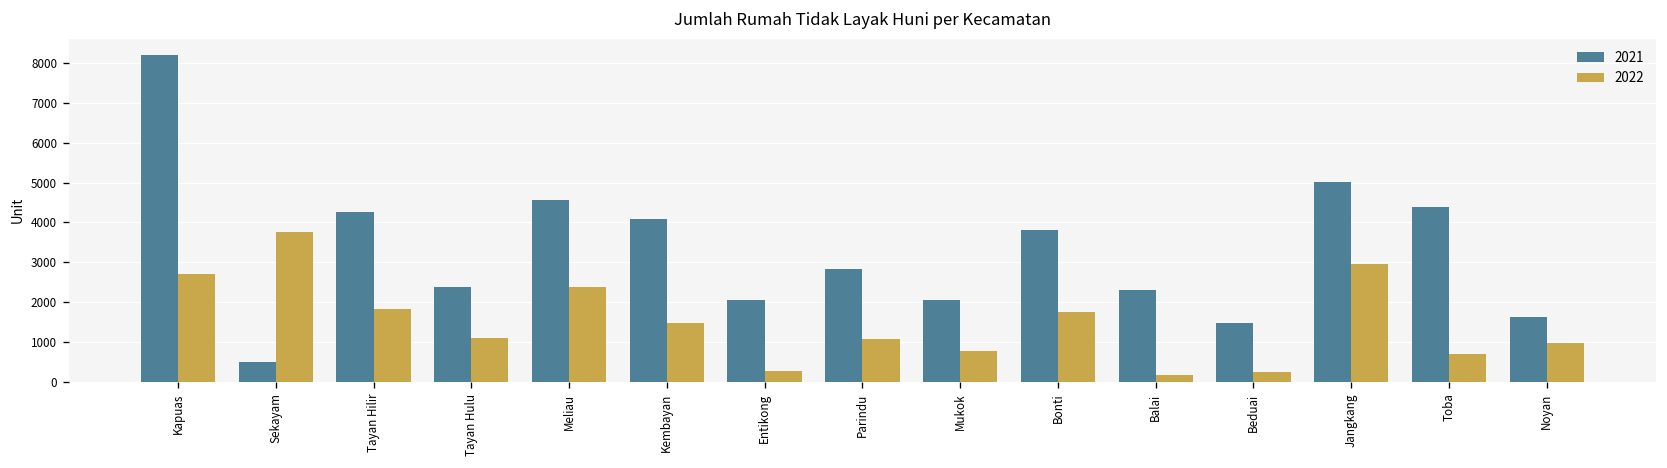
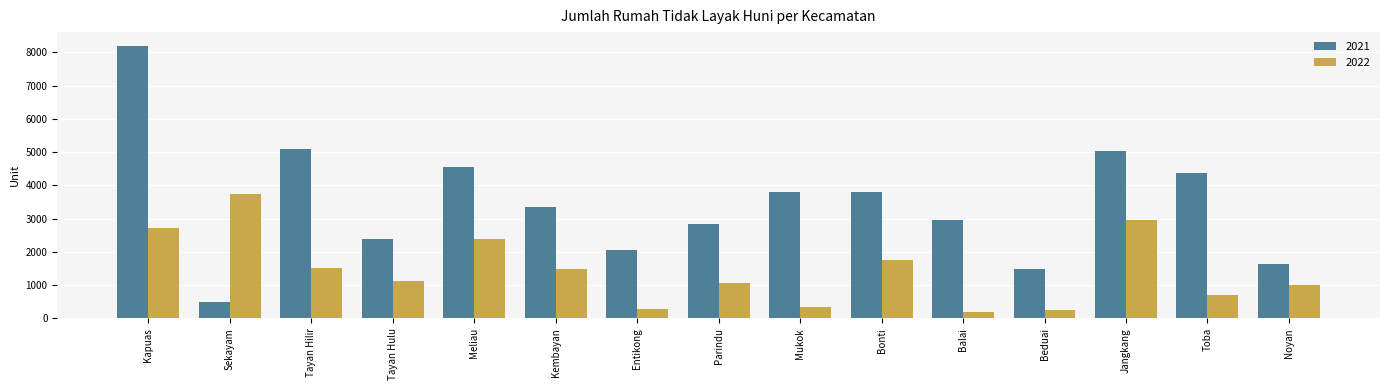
  {
    "2021": {
      "Kapuas": 8200,
      "Sekayam": 500,
-     "Tayan Hilir": 4300,
+     "Tayan Hilir": 5100,
      "Tayan Hulu": 2400,
      "Meliau": 4600,
-     "Kembayan": 4100,
+     "Kembayan": 3300,
      "Entikong": 2100,
      "Parindu": 2800,
-     "Mukok": 2100,
+     "Mukok": 3800,
      "Bonti": 3800,
-     "Balai": 2300,
+     "Balai": 3000,
      "Beduai": 1500,
      "Jangkang": 5000,
      "Toba": 4400,
      "Noyan": 1600
    },
    "2022": {
      "Kapuas": 2700,
      "Sekayam": 3700,
-     "Tayan Hilir": 1800,
+     "Tayan Hilir": 1500,
      "Tayan Hulu": 1100,
      "Meliau": 2400,
      "Kembayan": 1500,
      "Entikong": 300,
      "Parindu": 1100,
-     "Mukok": 800,
+     "Mukok": 300,
      "Bonti": 1800,
      "Balai": 200,
      "Beduai": 200,
      "Jangkang": 3000,
      "Toba": 700,
      "Noyan": 1000
    }
  }
